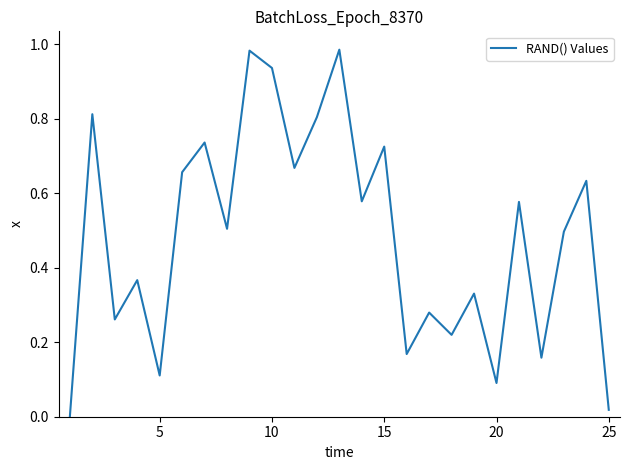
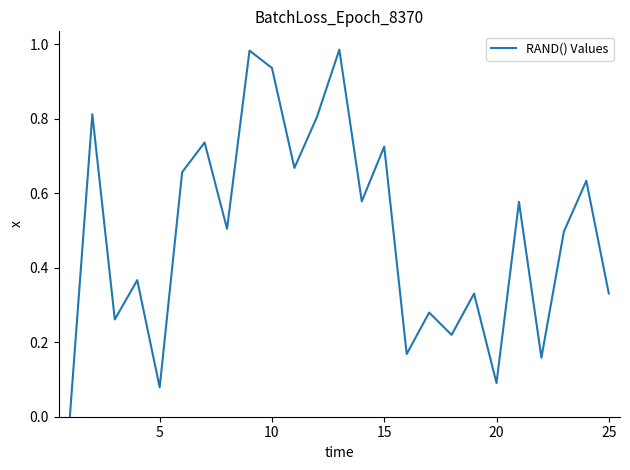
  {
-   "5": 0.11,
+   "5": 0.08,
    "10": 0.94,
    "15": 0.73,
    "20": 0.09,
-   "25": 0.02
+   "25": 0.33
  }
